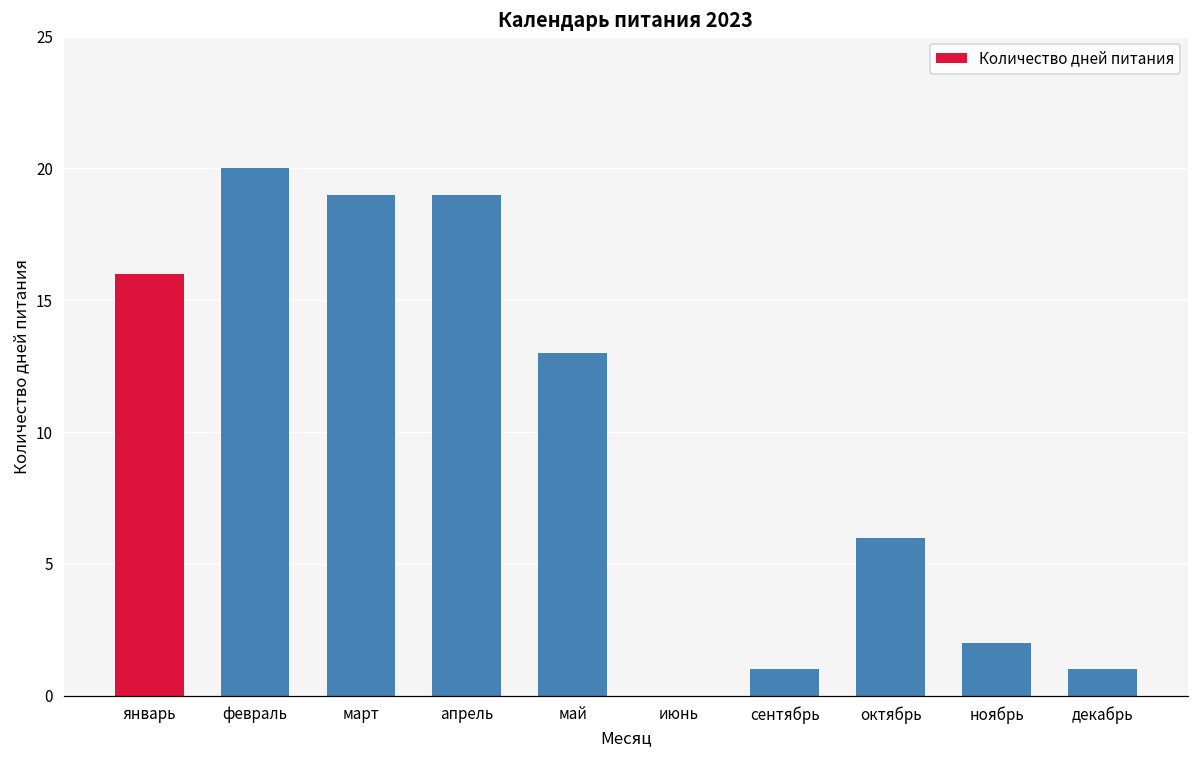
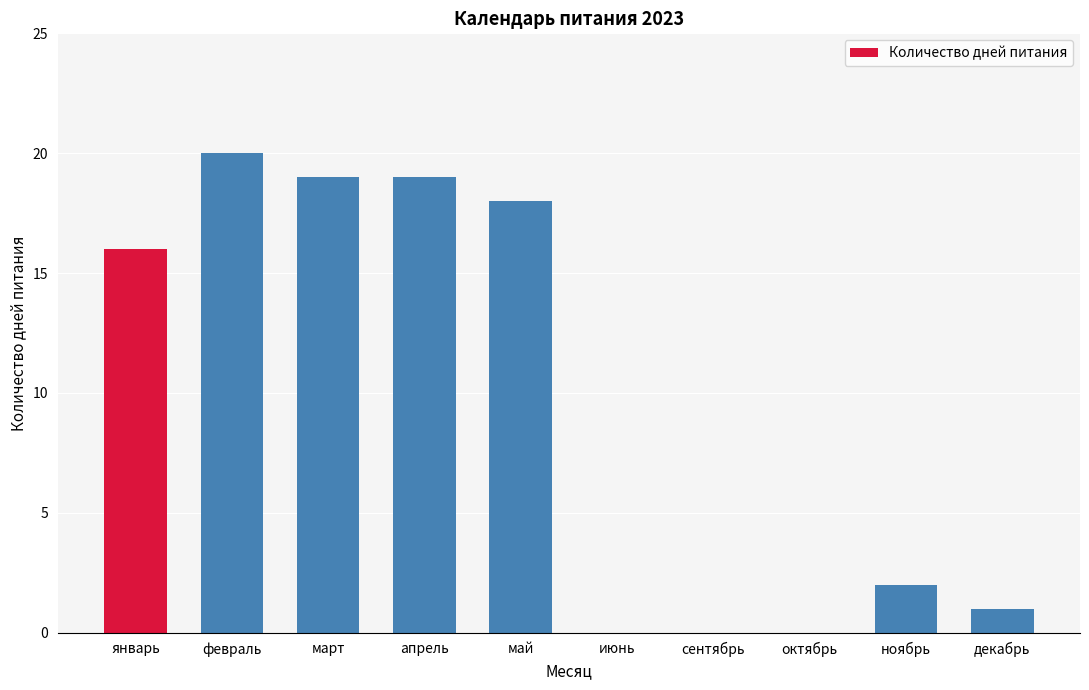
  {
    "январь": 16,
    "февраль": 20,
    "март": 19,
    "апрель": 19,
-   "май": 13,
+   "май": 18,
    "июнь": 0,
-   "сентябрь": 1,
-   "октябрь": 6,
+   "сентябрь": 0,
+   "октябрь": 0,
    "ноябрь": 2,
    "декабрь": 1
  }
